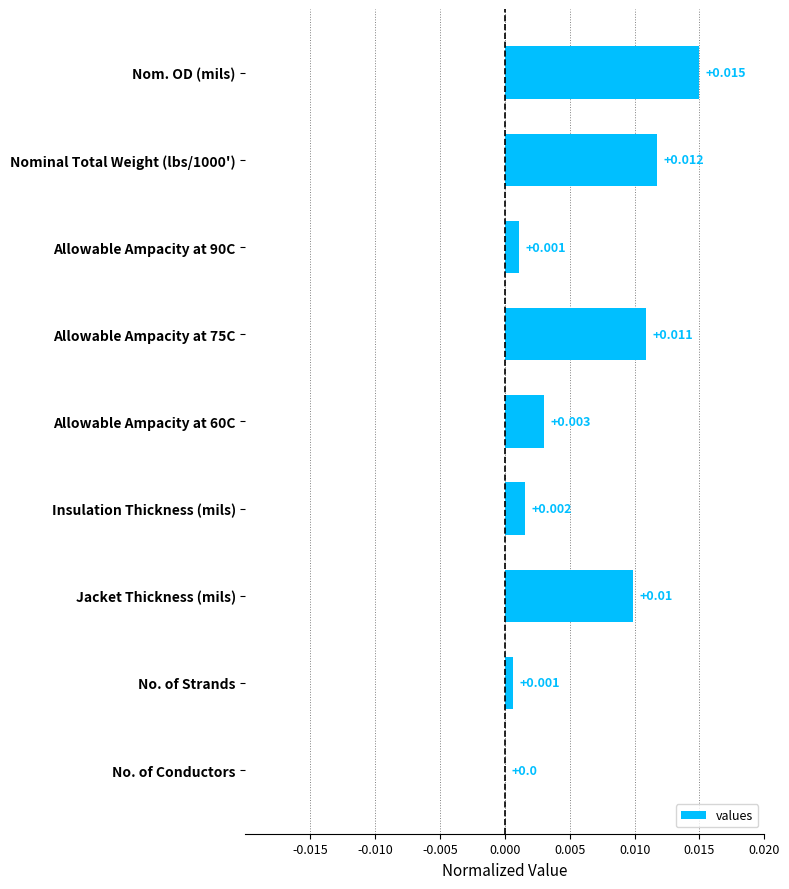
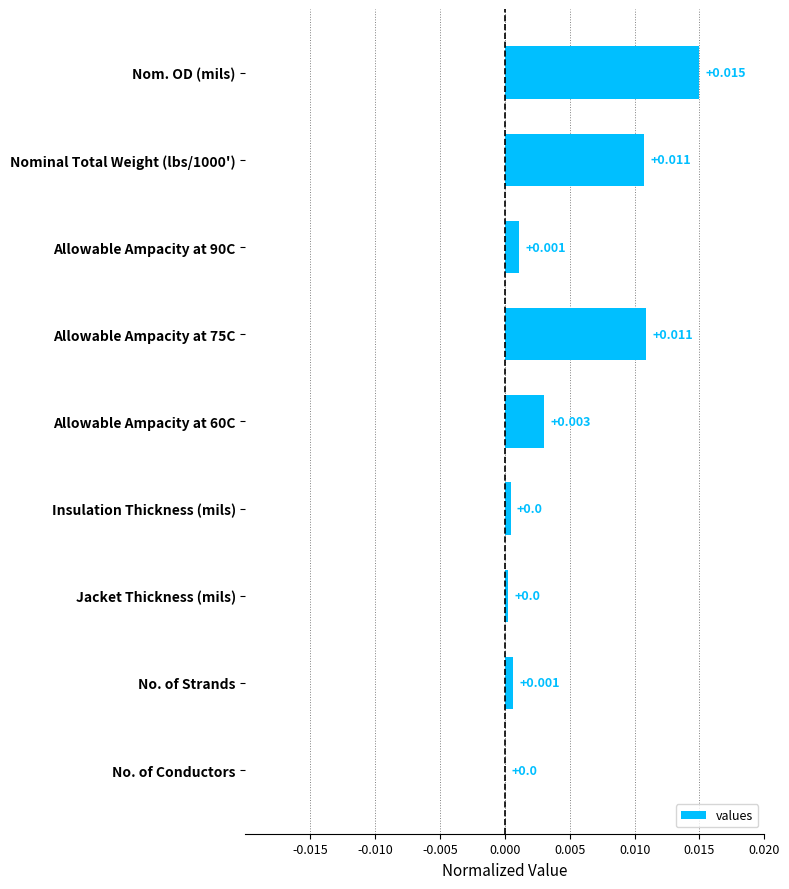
  {
    "Nom. OD (mils)": "+0.015",
-   "Nominal Total Weight (lbs/1000')": "+0.012",
+   "Nominal Total Weight (lbs/1000')": "+0.011",
    "Allowable Ampacity at 90C": "+0.001",
    "Allowable Ampacity at 75C": "+0.011",
    "Allowable Ampacity at 60C": "+0.003",
-   "Insulation Thickness (mils)": "+0.002",
-   "Jacket Thickness (mils)": "+0.01",
+   "Insulation Thickness (mils)": "+0.0",
+   "Jacket Thickness (mils)": "+0.0",
    "No. of Strands": "+0.001",
    "No. of Conductors": "+0.0"
  }
